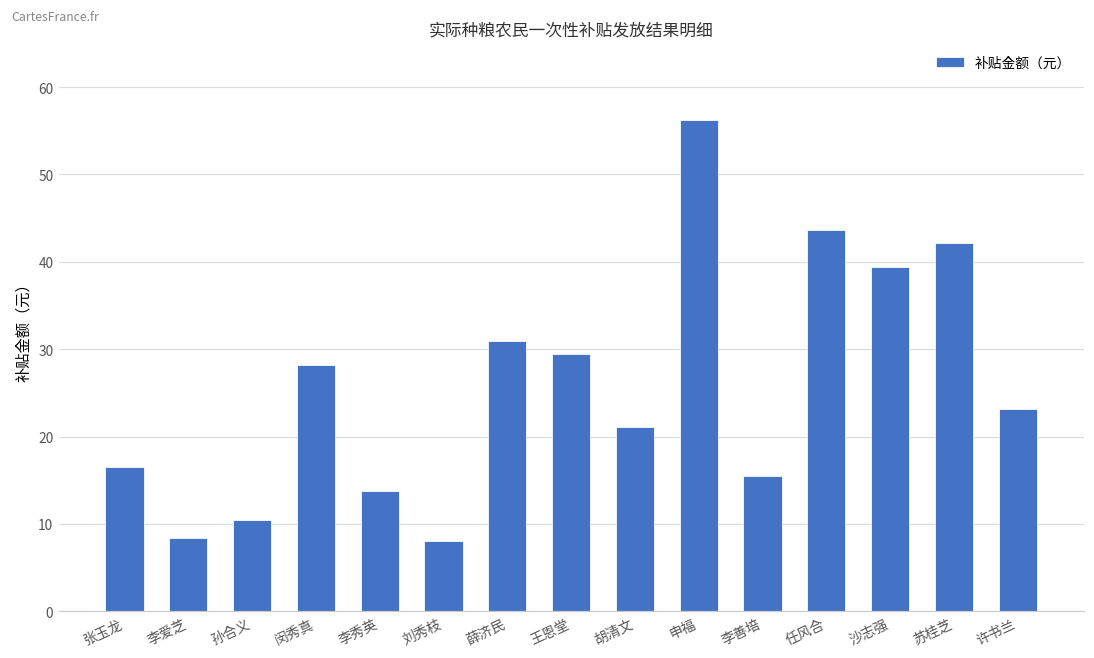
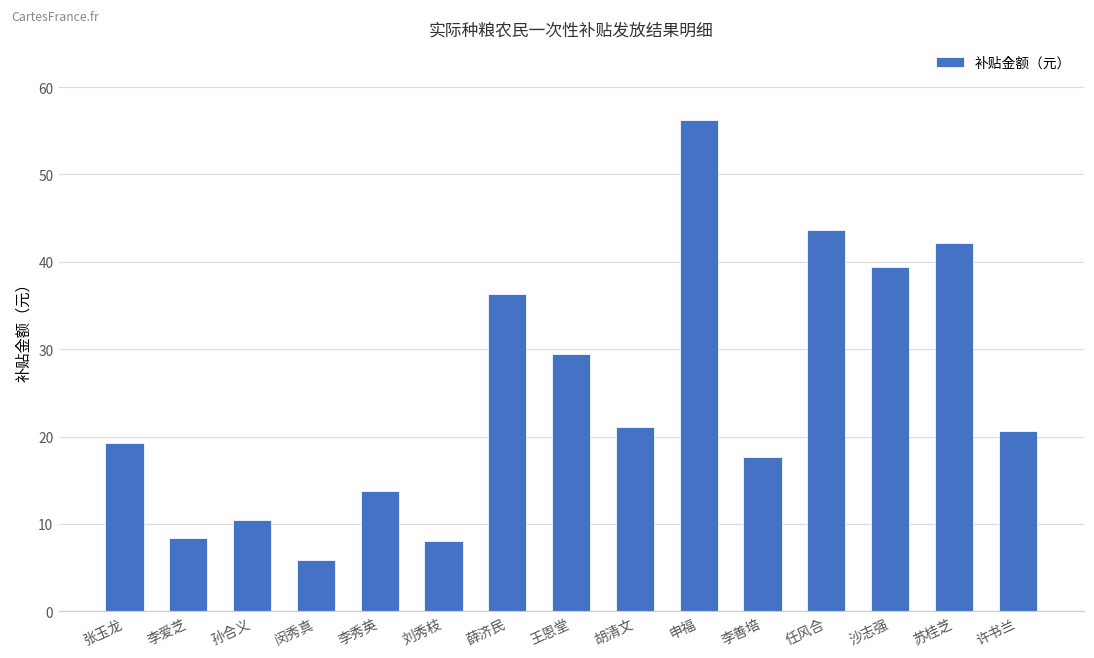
  {
-   "张玉龙": 17,
+   "张玉龙": 19,
    "李爱芝": 8,
    "孙合义": 10,
-   "闵秀真": 28,
+   "闵秀真": 6,
    "李秀英": 14,
    "刘秀枝": 8,
-   "薛济民": 31,
+   "薛济民": 36,
    "王恩堂": 30,
    "胡清文": 21,
    "申福": 56,
-   "李善培": 15,
+   "李善培": 18,
    "任风合": 44,
    "沙志强": 39,
    "苏桂芝": 42,
-   "许书兰": 23
+   "许书兰": 21
  }
